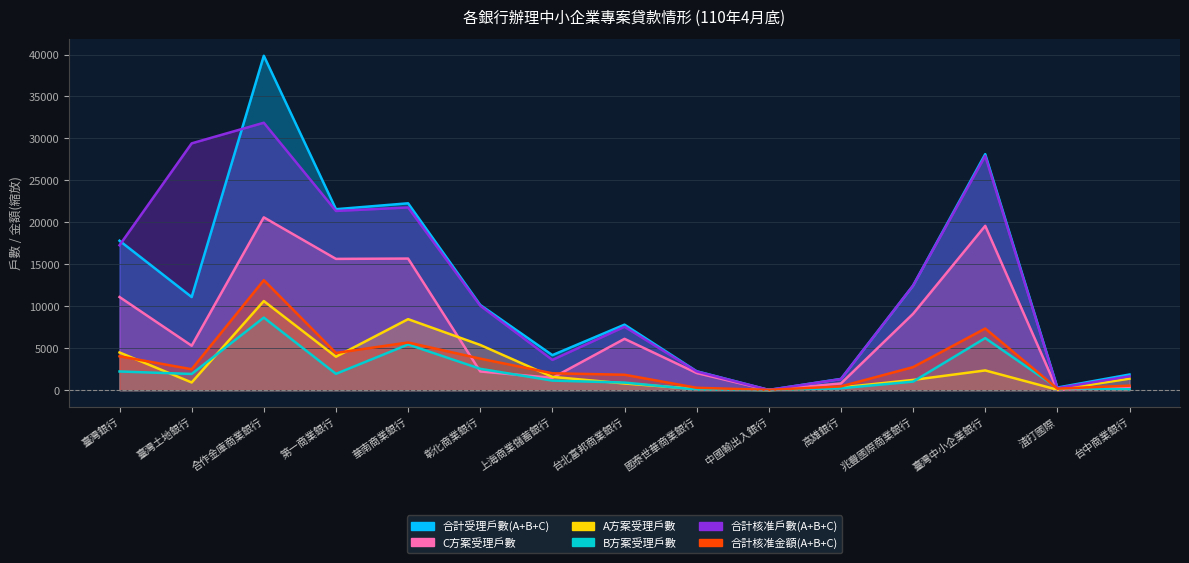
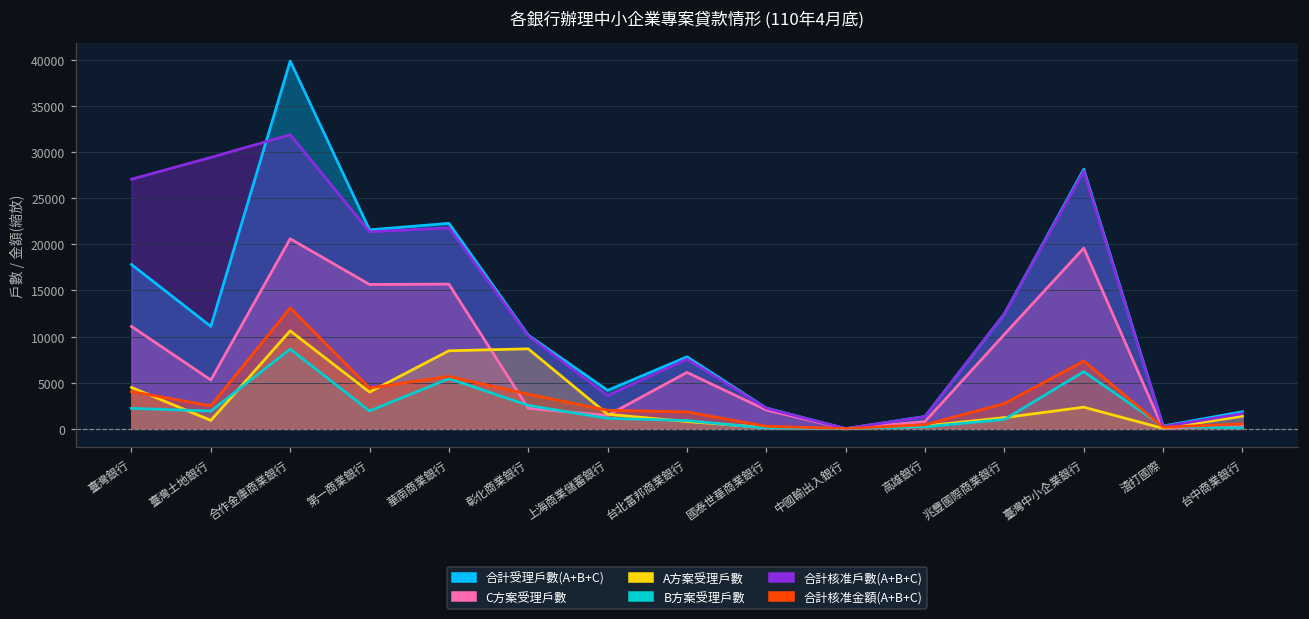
  {
    "C方案受理戶數": {
      "臺灣銀行": 11000,
      "臺灣土地銀行": 5000,
      "合作金庫商業銀行": 21000,
      "第一商業銀行": 16000,
      "華南商業銀行": 16000,
      "彰化商業銀行": 2000,
      "台北富邦商業銀行": 6000,
      "高雄銀行": 1000,
-     "兆豐國際商業銀行": 9000,
+     "兆豐國際商業銀行": 10000,
      "臺灣中小企業銀行": 20000
    },
    "A方案受理戶數": {
      "臺灣銀行": 4000,
      "臺灣土地銀行": 1000,
      "合作金庫商業銀行": 11000,
      "第一商業銀行": 4000,
      "華南商業銀行": 8000,
-     "彰化商業銀行": 5000,
+     "彰化商業銀行": 9000,
      "臺灣中小企業銀行": 2000
    },
    "合計核准戶數(A+B+C)": {
-     "臺灣銀行": 17000,
+     "臺灣銀行": 27000,
      "臺灣土地銀行": 29000,
      "合作金庫商業銀行": 32000,
      "華南商業銀行": 22000,
      "上海商業儲蓄銀行": 4000
    },
    "合計核准金額(A+B+C)": {
      "臺灣銀行": 4000,
      "臺灣土地銀行": 2000,
      "合作金庫商業銀行": 13000,
      "第一商業銀行": 4000,
      "彰化商業銀行": 4000,
      "上海商業儲蓄銀行": 2000,
      "台北富邦商業銀行": 2000,
      "兆豐國際商業銀行": 3000,
      "臺灣中小企業銀行": 7000
    }
  }
